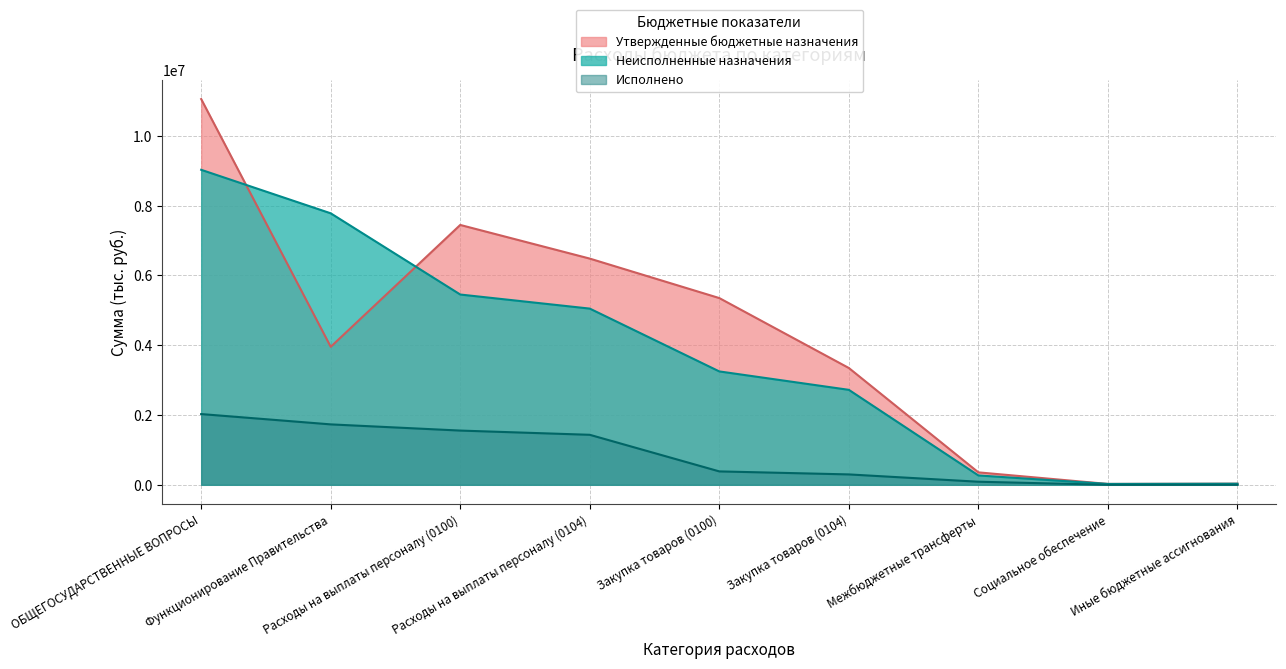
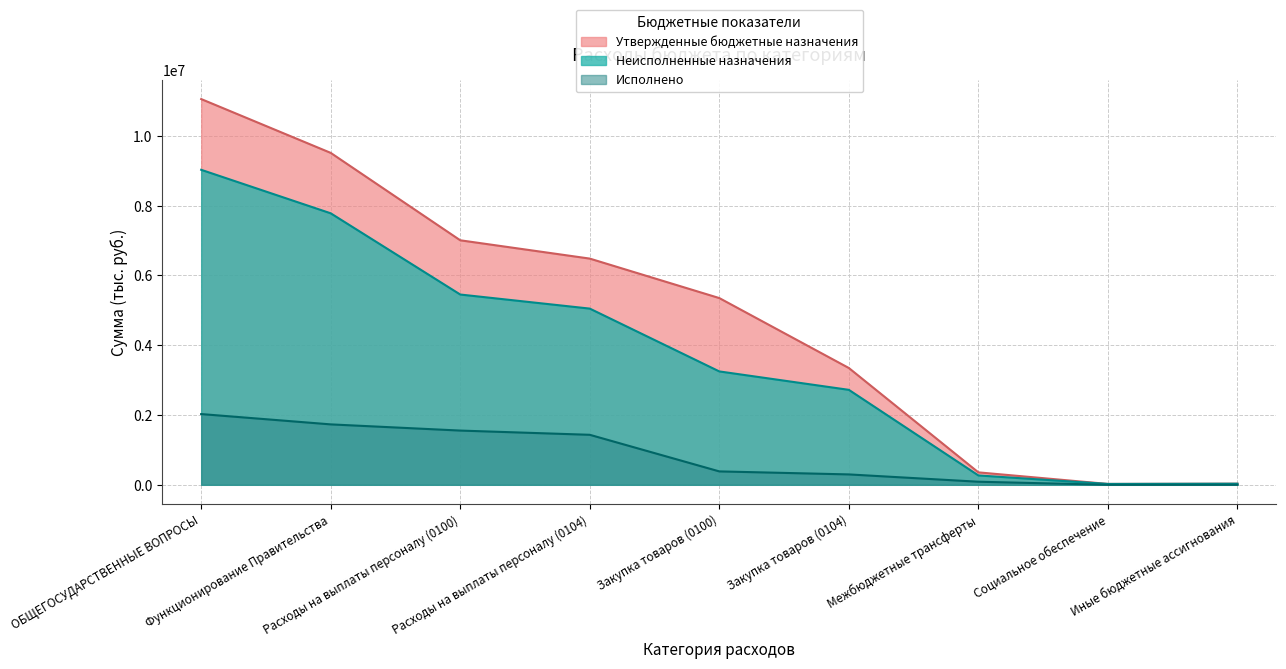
  {
    "Утвержденные бюджетные назначения": {
      "ОБЩЕГОСУДАРСТВЕННЫЕ ВОПРОСЫ": 11100000,
-     "Функционирование Правительства": 4000000,
-     "Расходы на выплаты персоналу (0100)": 7400000,
+     "Функционирование Правительства": 9500000,
+     "Расходы на выплаты персоналу (0100)": 7000000,
      "Расходы на выплаты персоналу (0104)": 6500000,
      "Закупка товаров (0100)": 5400000,
      "Закупка товаров (0104)": 3300000,
      "Межбюджетные трансферты": 400000
    }
  }
